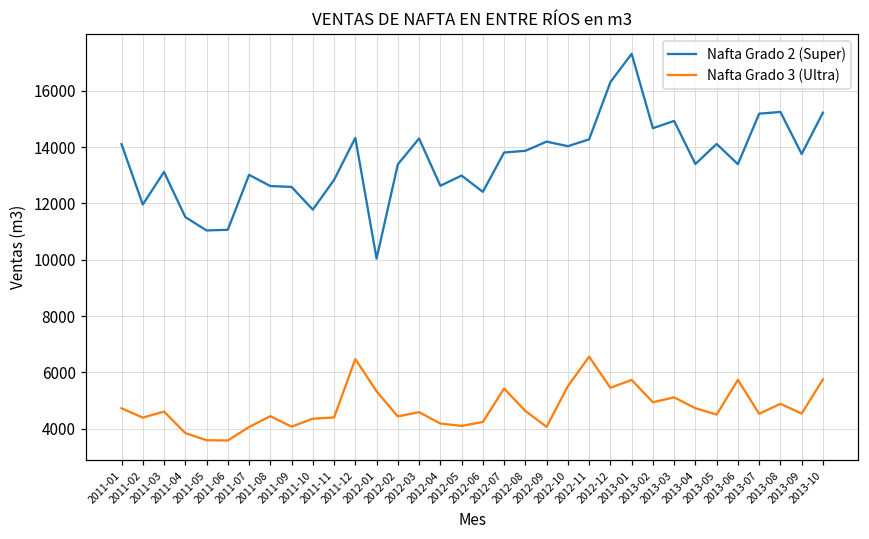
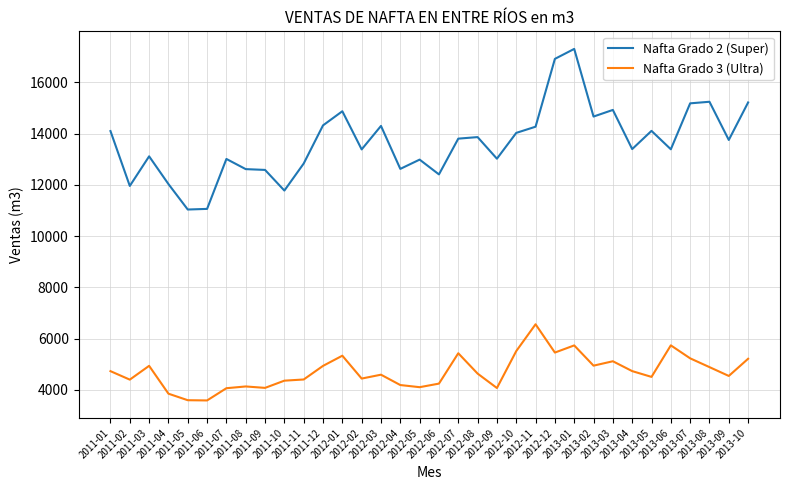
  {
    "Nafta Grado 2 (Super)": {
      "2011-01": 14100,
      "2011-02": 12000,
      "2011-03": 13100,
-     "2011-04": 11500,
+     "2011-04": 12000,
      "2011-05": 11000,
      "2011-06": 11100,
      "2011-07": 13000,
      "2011-08": 12600,
      "2011-09": 12600,
      "2011-10": 11800,
      "2011-11": 12800,
      "2011-12": 14300,
-     "2012-01": 10000,
+     "2012-01": 14900,
      "2012-02": 13400,
      "2012-03": 14300,
      "2012-04": 12600,
      "2012-05": 13000,
      "2012-06": 12400,
      "2012-07": 13800,
      "2012-08": 13900,
-     "2012-09": 14200,
+     "2012-09": 13000,
      "2012-10": 14000,
      "2012-11": 14300,
-     "2012-12": 16300,
+     "2012-12": 16900,
      "2013-01": 17300,
      "2013-02": 14700,
      "2013-03": 14900,
      "2013-04": 13400,
      "2013-05": 14100,
      "2013-06": 13400,
      "2013-07": 15200,
      "2013-08": 15200,
      "2013-09": 13800,
      "2013-10": 15200
    },
    "Nafta Grado 3 (Ultra)": {
      "2011-01": 4700,
      "2011-02": 4400,
-     "2011-03": 4600,
+     "2011-03": 4900,
      "2011-04": 3800,
      "2011-05": 3600,
      "2011-06": 3600,
      "2011-07": 4100,
-     "2011-08": 4400,
+     "2011-08": 4100,
      "2011-09": 4100,
      "2011-10": 4400,
      "2011-11": 4400,
-     "2011-12": 6500,
+     "2011-12": 4900,
      "2012-01": 5300,
      "2012-02": 4400,
      "2012-03": 4600,
      "2012-04": 4200,
      "2012-05": 4100,
      "2012-06": 4200,
      "2012-07": 5400,
      "2012-08": 4600,
      "2012-09": 4100,
      "2012-10": 5500,
      "2012-11": 6600,
      "2012-12": 5500,
      "2013-01": 5700,
      "2013-02": 4900,
      "2013-03": 5100,
      "2013-04": 4700,
      "2013-05": 4500,
      "2013-06": 5700,
-     "2013-07": 4500,
+     "2013-07": 5200,
      "2013-08": 4900,
      "2013-09": 4500,
-     "2013-10": 5700
+     "2013-10": 5200
    }
  }
